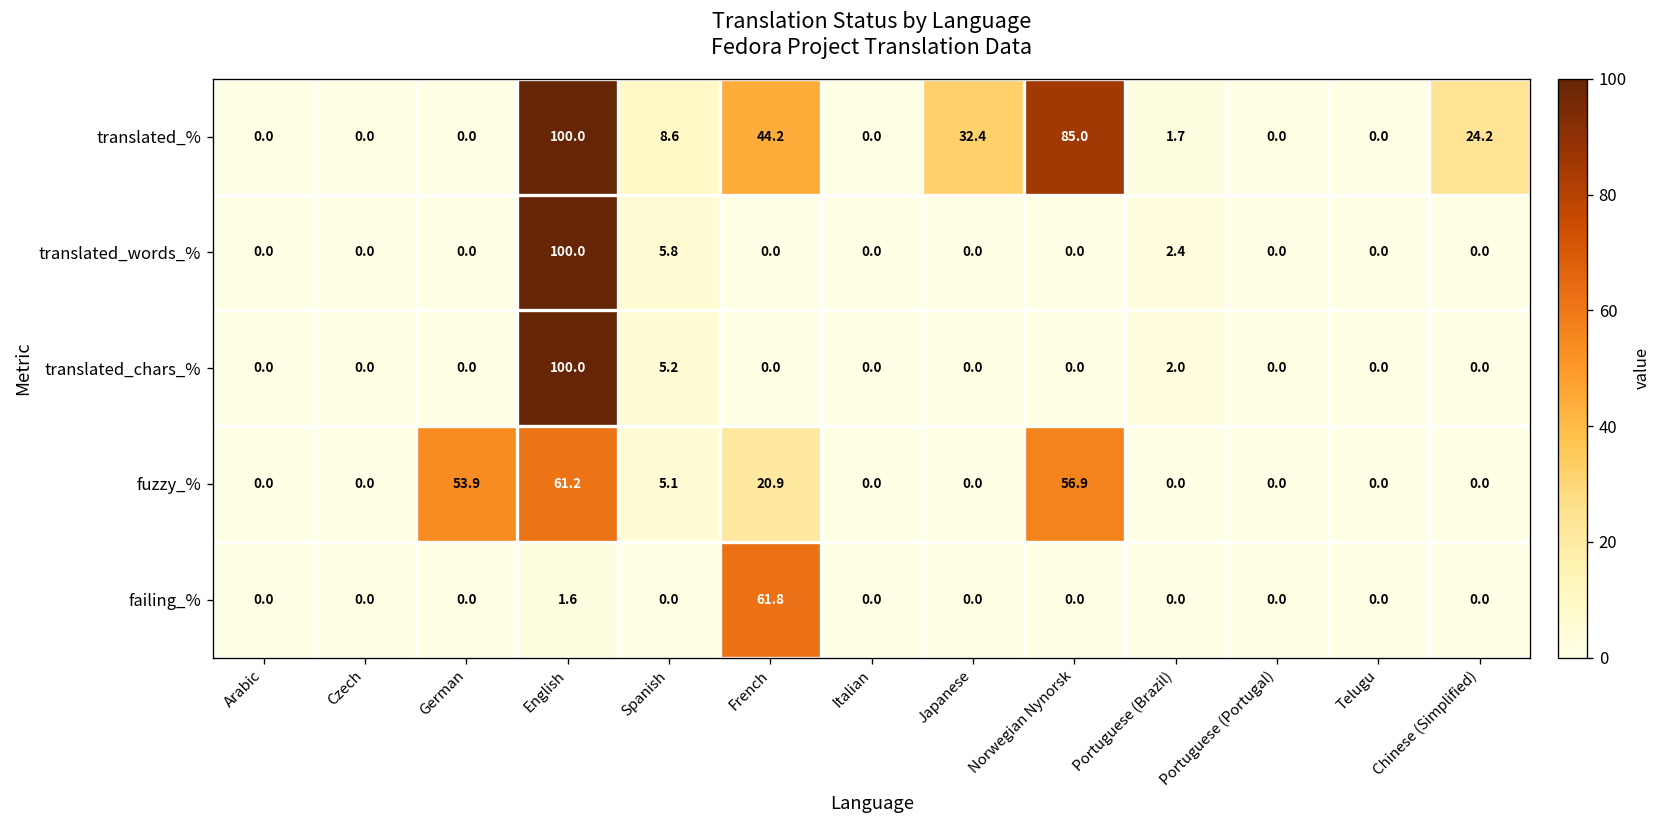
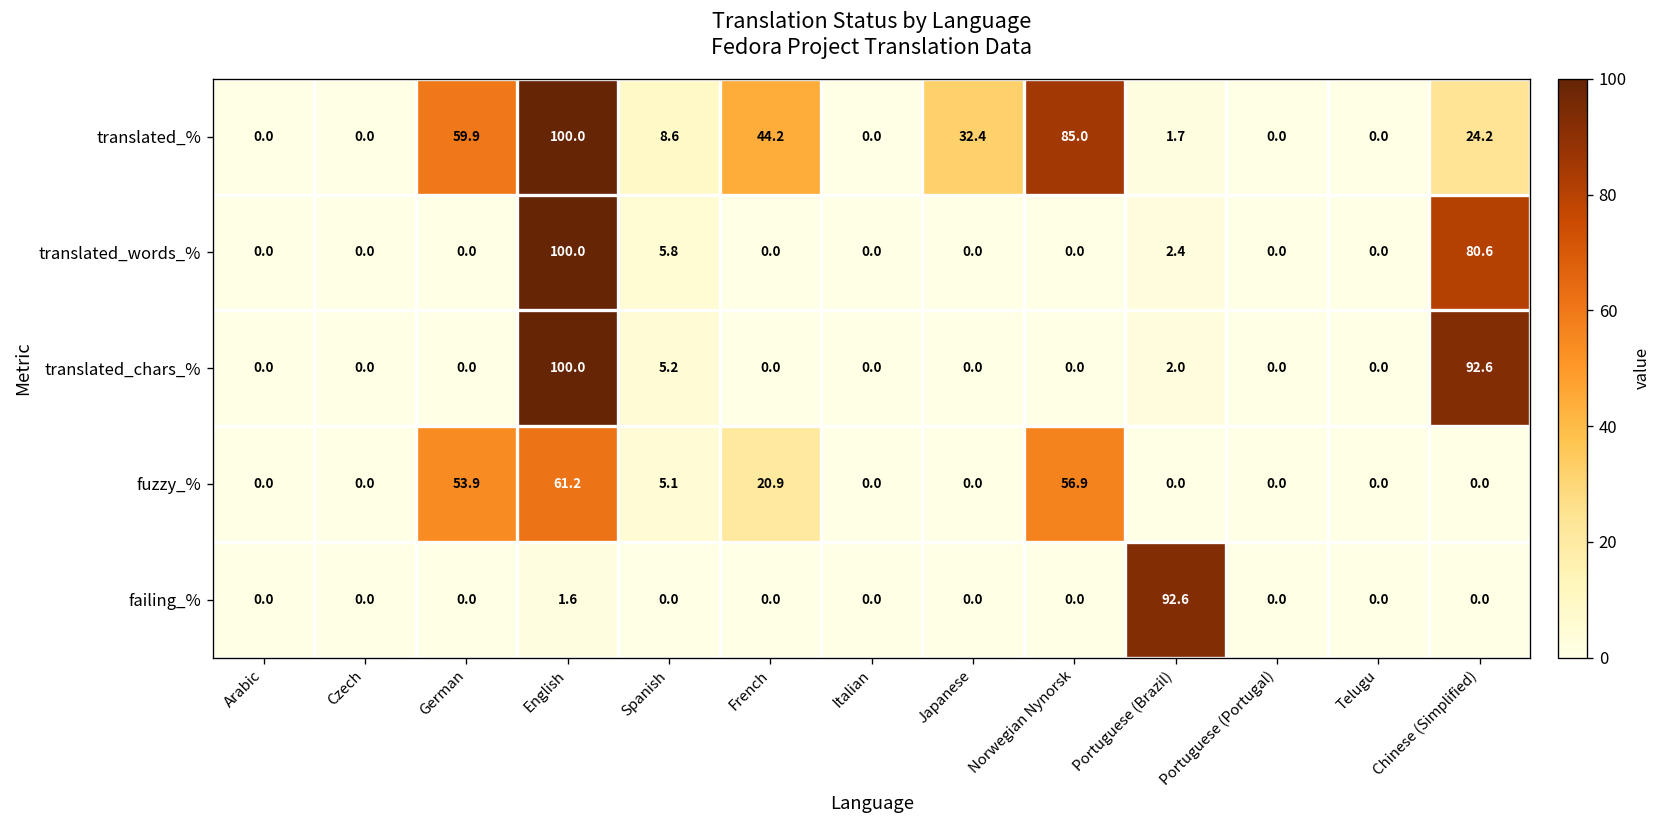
  {
    "translated_%": {
      "Arabic": 0.0,
      "Czech": 0.0,
-     "German": 0.0,
+     "German": 59.9,
      "English": 100.0,
      "Spanish": 8.6,
      "French": 44.2,
      "Italian": 0.0,
      "Japanese": 32.4,
      "Norwegian Nynorsk": 85.0,
      "Portuguese (Brazil)": 1.7,
      "Portuguese (Portugal)": 0.0,
      "Telugu": 0.0,
      "Chinese (Simplified)": 24.2
    },
    "translated_words_%": {
      "Arabic": 0.0,
      "Czech": 0.0,
      "German": 0.0,
      "English": 100.0,
      "Spanish": 5.8,
      "French": 0.0,
      "Italian": 0.0,
      "Japanese": 0.0,
      "Norwegian Nynorsk": 0.0,
      "Portuguese (Brazil)": 2.4,
      "Portuguese (Portugal)": 0.0,
      "Telugu": 0.0,
-     "Chinese (Simplified)": 0.0
+     "Chinese (Simplified)": 80.6
    },
    "translated_chars_%": {
      "Arabic": 0.0,
      "Czech": 0.0,
      "German": 0.0,
      "English": 100.0,
      "Spanish": 5.2,
      "French": 0.0,
      "Italian": 0.0,
      "Japanese": 0.0,
      "Norwegian Nynorsk": 0.0,
      "Portuguese (Brazil)": 2.0,
      "Portuguese (Portugal)": 0.0,
      "Telugu": 0.0,
-     "Chinese (Simplified)": 0.0
+     "Chinese (Simplified)": 92.6
    },
    "fuzzy_%": {
      "Arabic": 0.0,
      "Czech": 0.0,
      "German": 53.9,
      "English": 61.2,
      "Spanish": 5.1,
      "French": 20.9,
      "Italian": 0.0,
      "Japanese": 0.0,
      "Norwegian Nynorsk": 56.9,
      "Portuguese (Brazil)": 0.0,
      "Portuguese (Portugal)": 0.0,
      "Telugu": 0.0,
      "Chinese (Simplified)": 0.0
    },
    "failing_%": {
      "Arabic": 0.0,
      "Czech": 0.0,
      "German": 0.0,
      "English": 1.6,
      "Spanish": 0.0,
-     "French": 61.8,
+     "French": 0.0,
      "Italian": 0.0,
      "Japanese": 0.0,
      "Norwegian Nynorsk": 0.0,
-     "Portuguese (Brazil)": 0.0,
+     "Portuguese (Brazil)": 92.6,
      "Portuguese (Portugal)": 0.0,
      "Telugu": 0.0,
      "Chinese (Simplified)": 0.0
    }
  }
